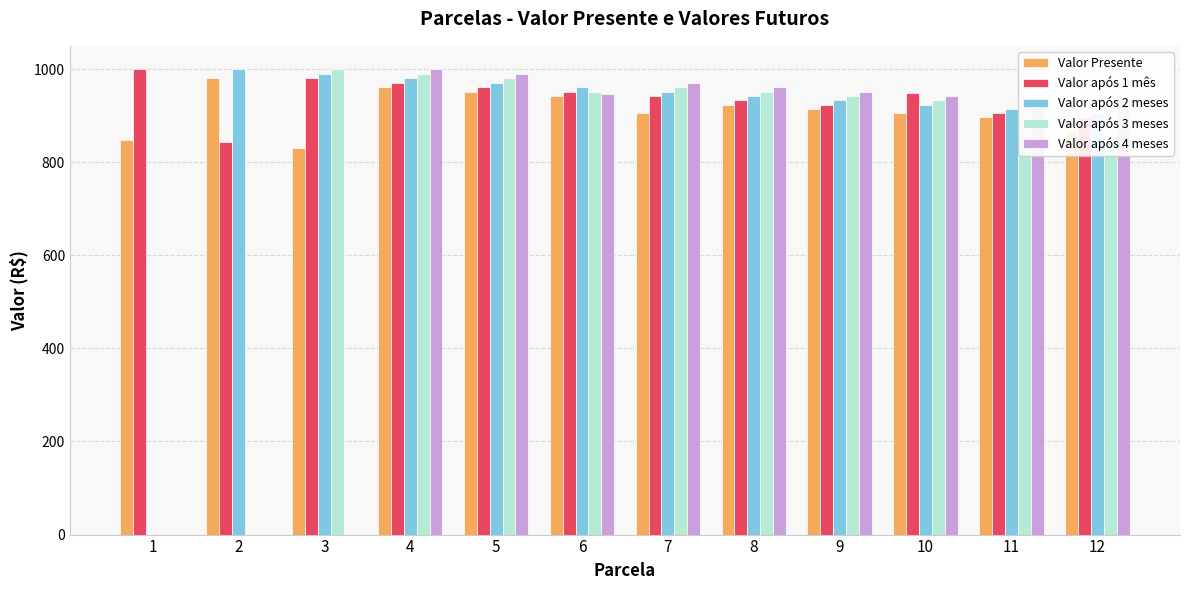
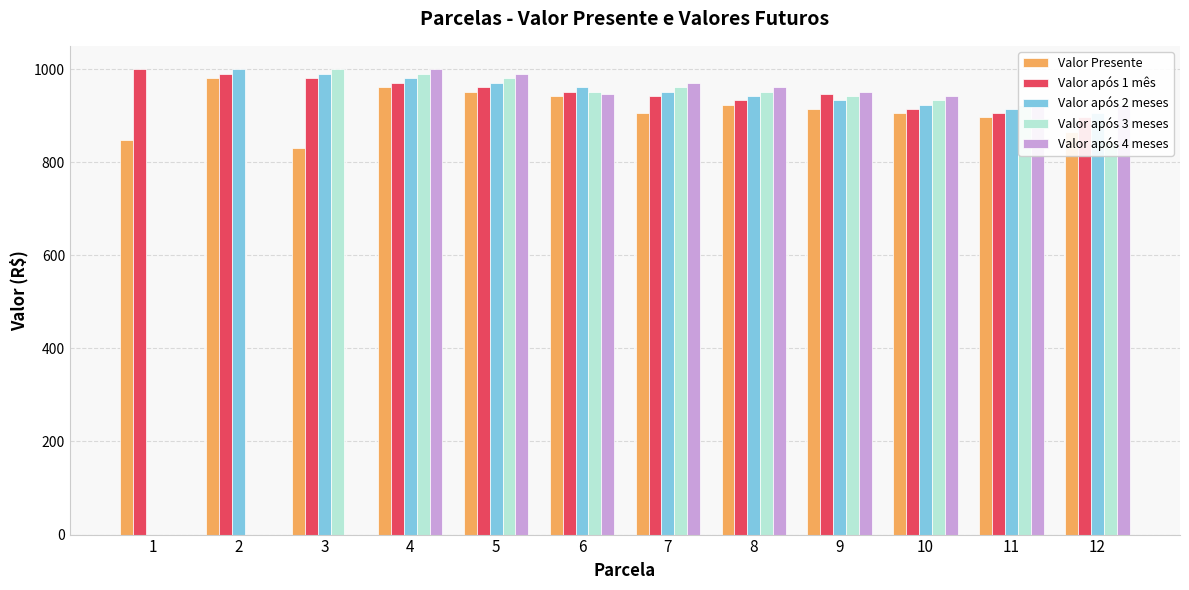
  {
    "Valor Presente": {
      "1": 850,
      "2": 980,
      "3": 830,
      "4": 960,
      "5": 950,
      "6": 940,
      "7": 910,
      "8": 920,
      "9": 910,
      "10": 910,
      "11": 900
    },
    "Valor após 1 mês": {
      "1": 1000,
-     "2": 840,
+     "2": 990,
      "3": 980,
      "4": 970,
      "5": 960,
      "6": 950,
      "7": 940,
      "8": 930,
-     "9": 920,
-     "10": 950,
+     "9": 950,
+     "10": 910,
      "11": 910
    },
    "Valor após 2 meses": {
      "1": 0,
      "2": 1000,
      "3": 990,
      "4": 980,
      "5": 970,
      "6": 960,
      "7": 950,
      "8": 940,
      "9": 930,
      "10": 920,
      "11": 910
    },
    "Valor após 3 meses": {
      "1": 0,
      "2": 0,
      "3": 1000,
      "4": 990,
      "5": 980,
      "6": 950,
      "7": 960,
      "8": 950,
      "9": 940,
      "10": 930
    },
    "Valor após 4 meses": {
      "1": 0,
      "2": 0,
      "3": 0,
      "4": 1000,
      "5": 990,
      "6": 950,
      "7": 970,
      "8": 960,
      "9": 950,
      "10": 940
    }
  }
